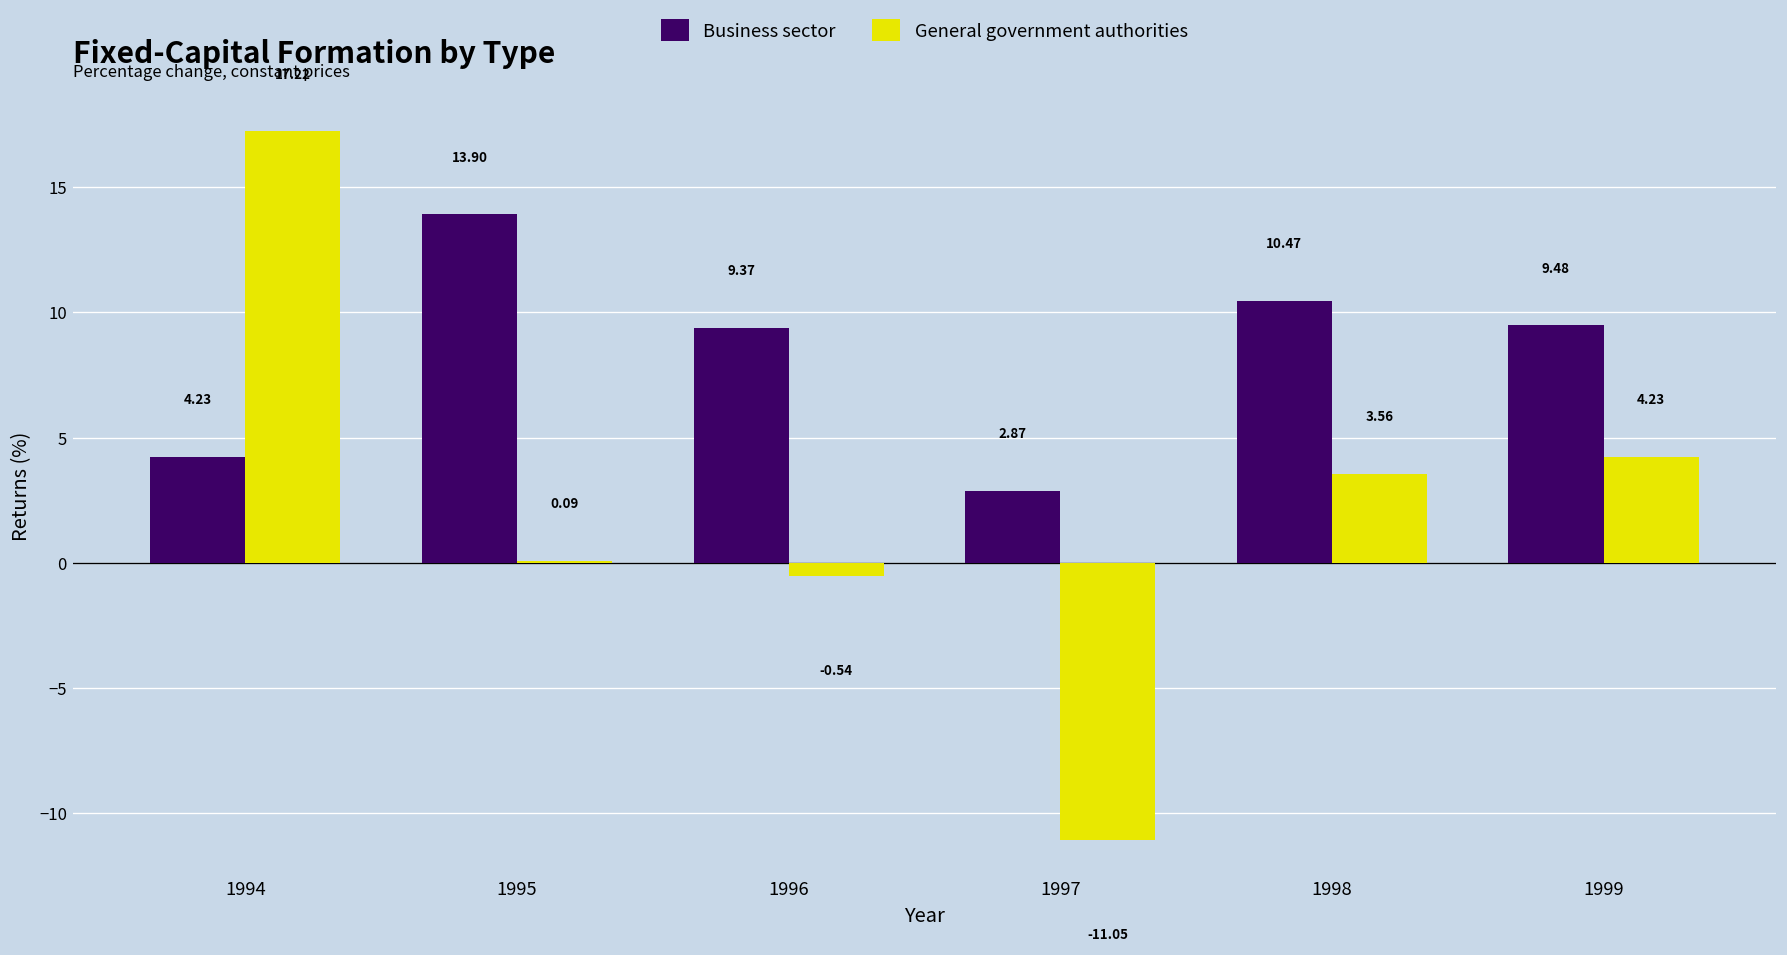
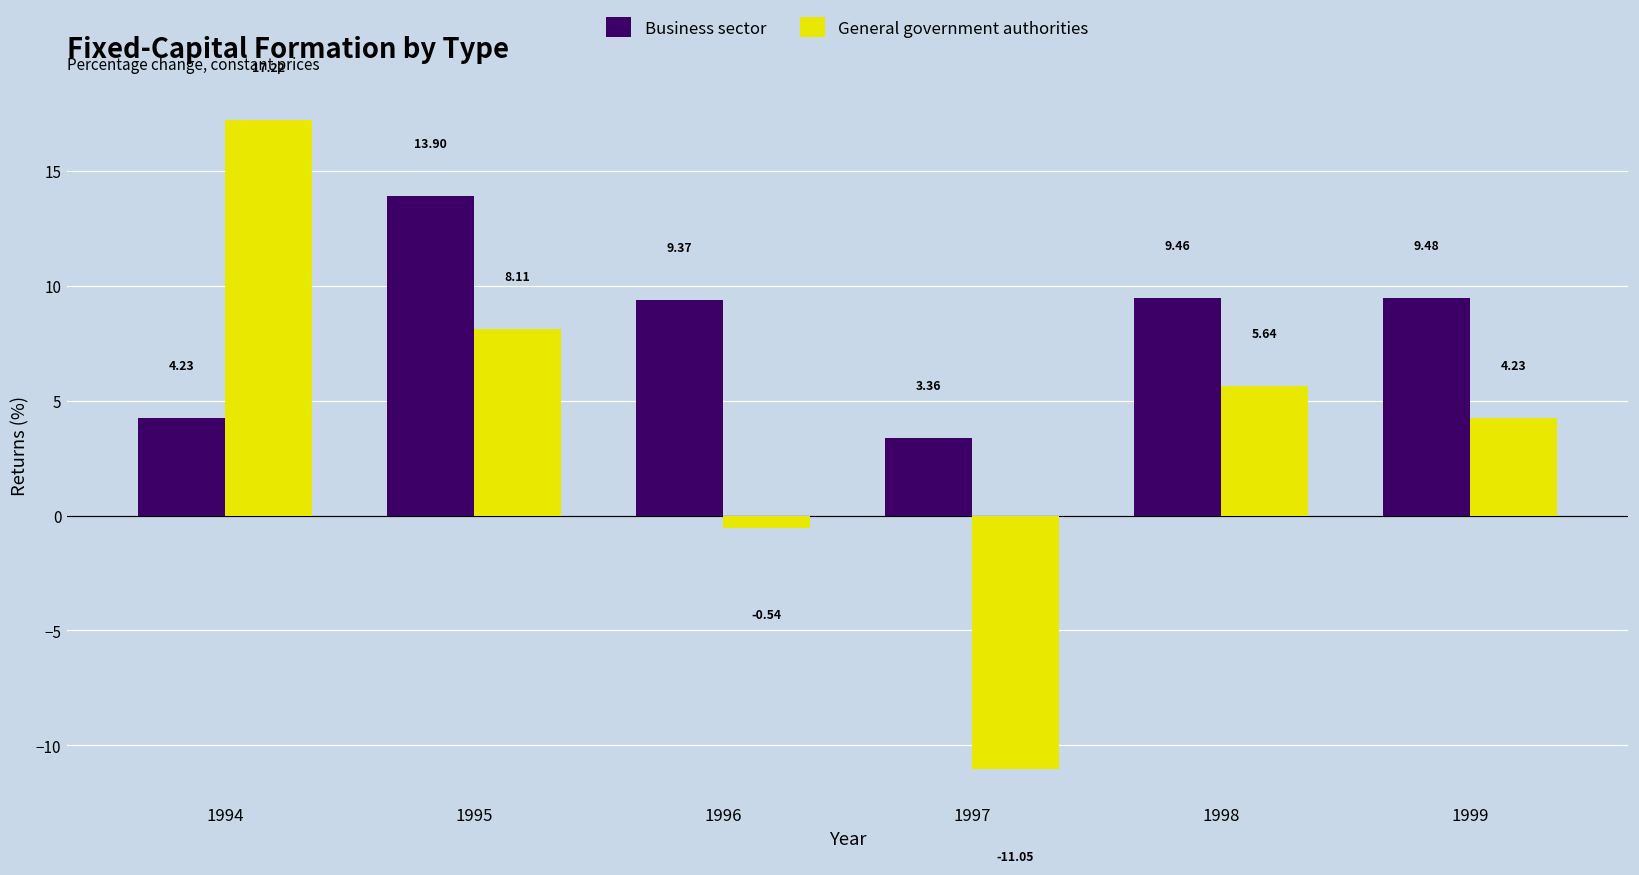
  {
    "Business sector": {
-     "1997": 2.87,
-     "1998": 10.47
+     "1997": 3.36,
+     "1998": 9.46
    },
    "General government authorities": {
-     "1995": 0.09,
-     "1998": 3.56
+     "1995": 8.11,
+     "1998": 5.64
    }
  }
